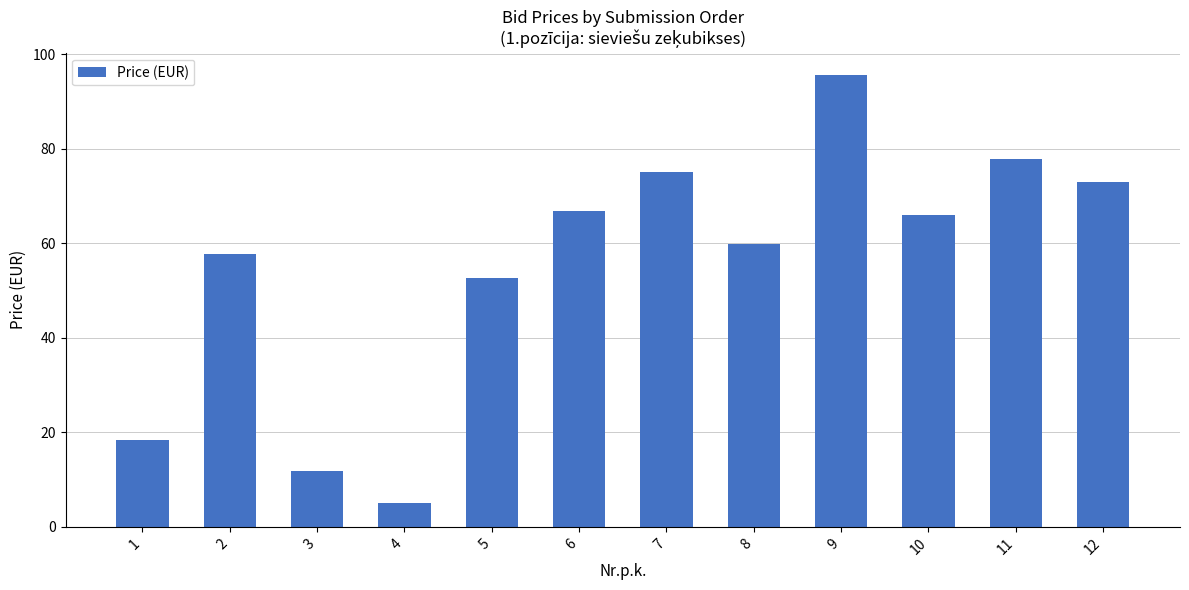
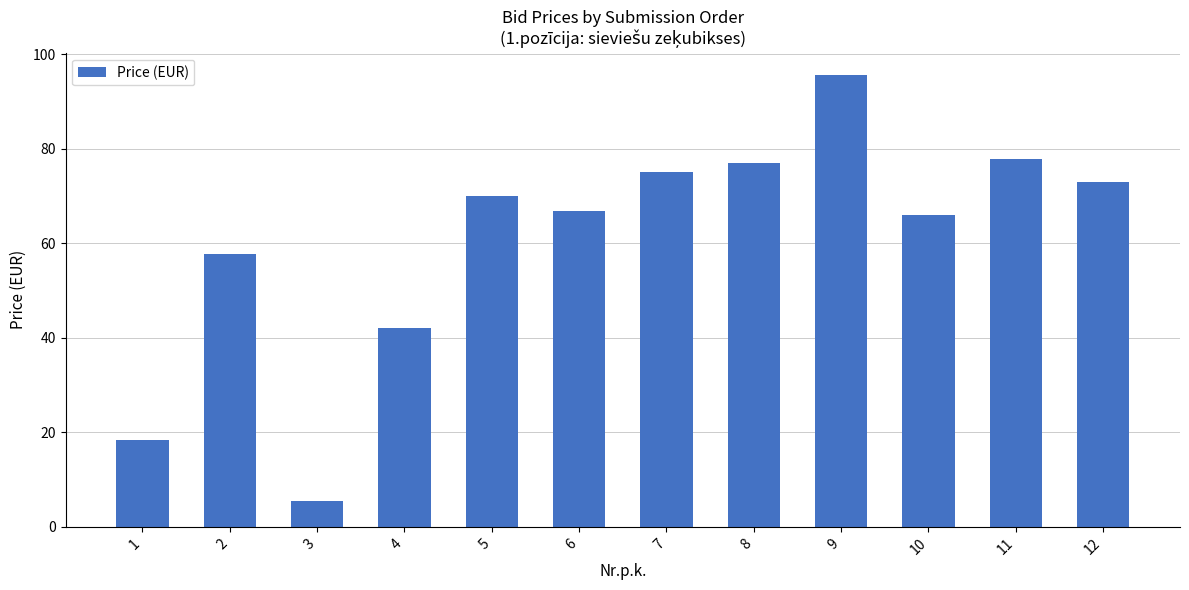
  {
    "1": 18,
    "2": 58,
-   "3": 12,
-   "4": 5,
-   "5": 53,
+   "3": 5,
+   "4": 42,
+   "5": 70,
    "6": 67,
    "7": 75,
-   "8": 60,
+   "8": 77,
    "9": 96,
    "10": 66,
    "11": 78,
    "12": 73
  }
